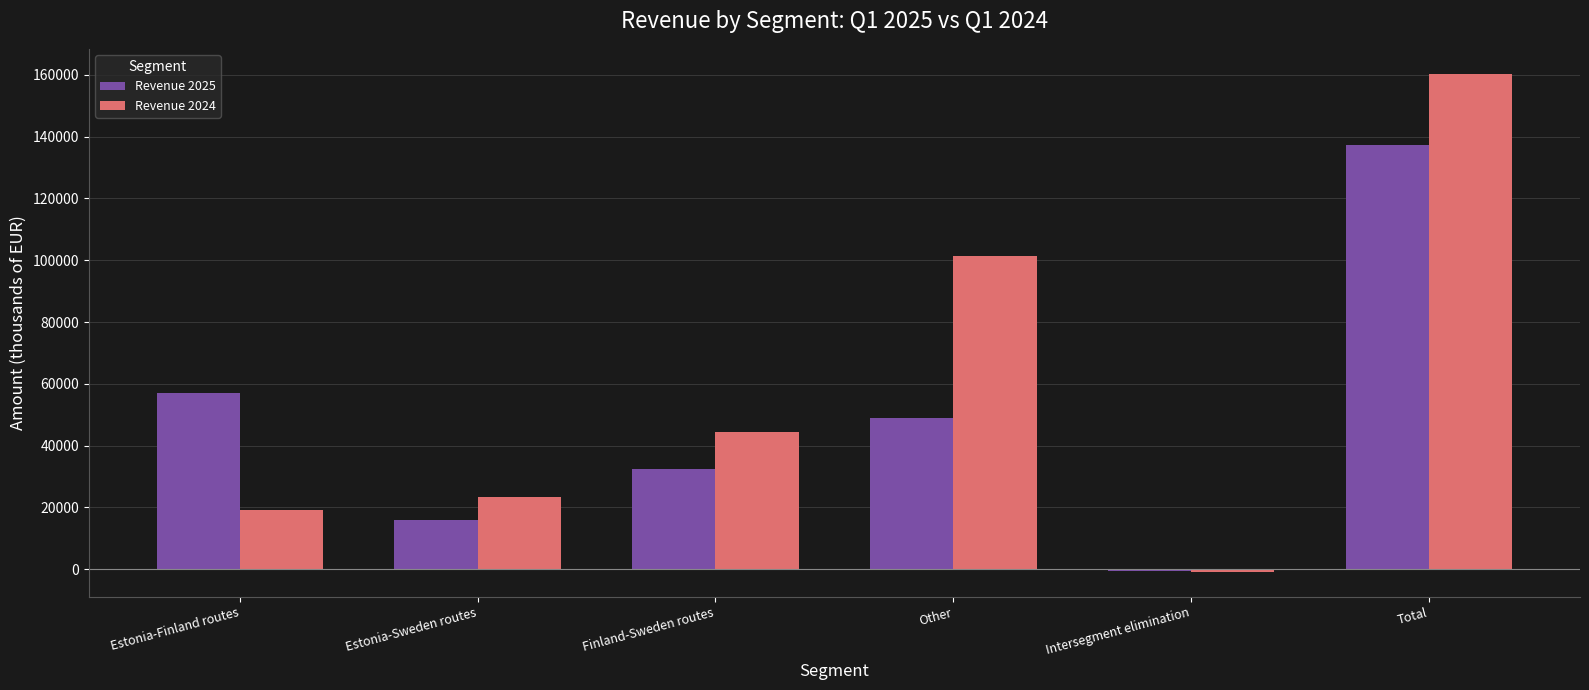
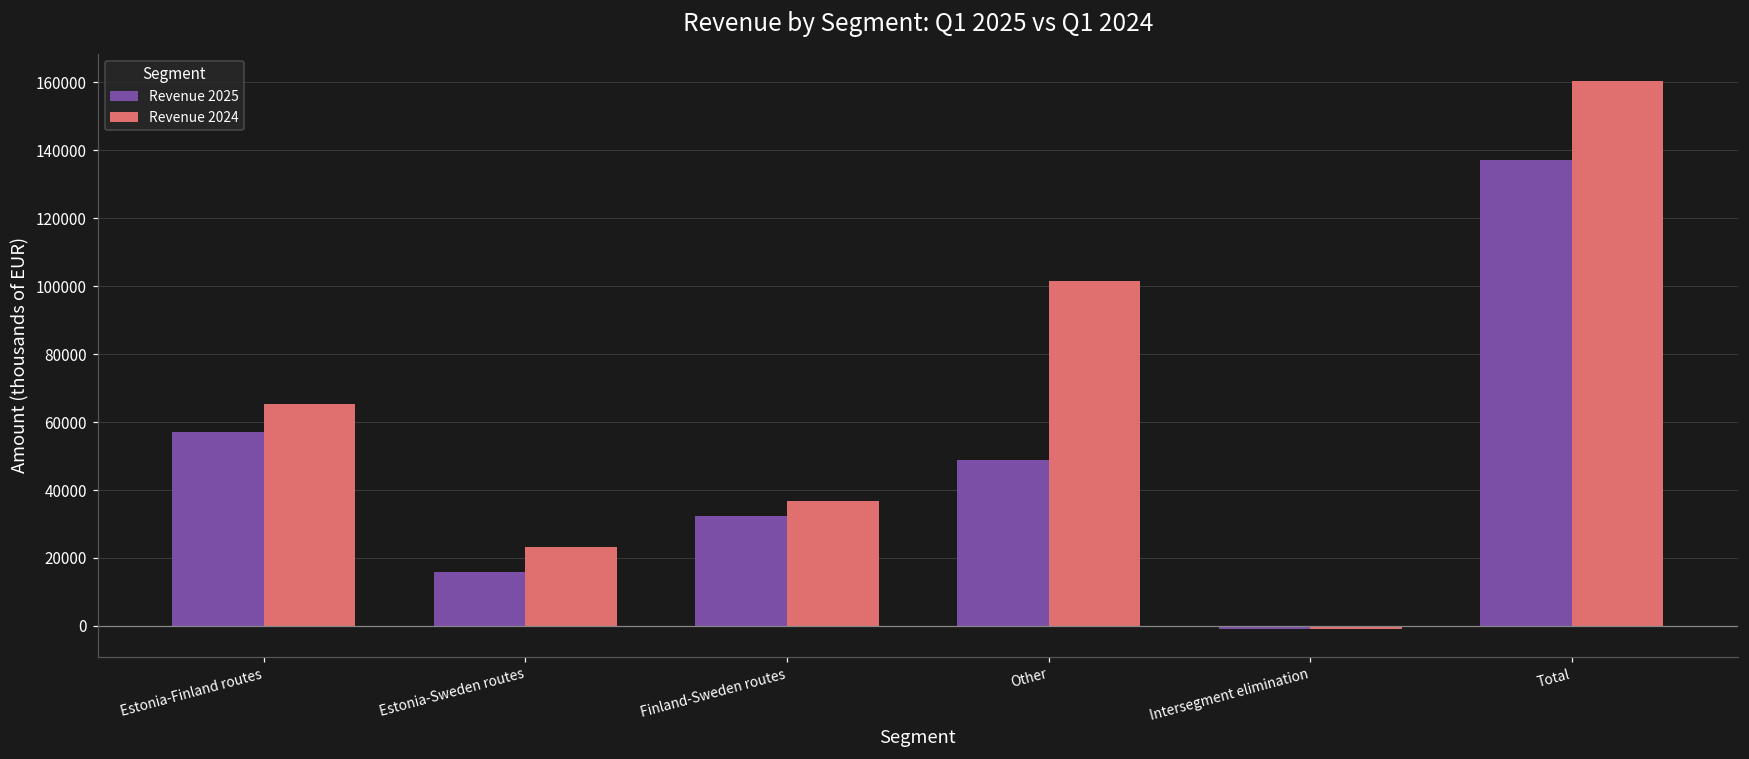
  {
    "Revenue 2025": {
      "Estonia-Finland routes": 57000,
      "Estonia-Sweden routes": 16000,
      "Finland-Sweden routes": 32000,
      "Other": 49000,
      "Total": 137000
    },
    "Revenue 2024": {
-     "Estonia-Finland routes": 19000,
+     "Estonia-Finland routes": 65000,
      "Estonia-Sweden routes": 23000,
-     "Finland-Sweden routes": 44000,
+     "Finland-Sweden routes": 37000,
      "Other": 101000,
      "Intersegment elimination": -1000,
      "Total": 160000
    }
  }
